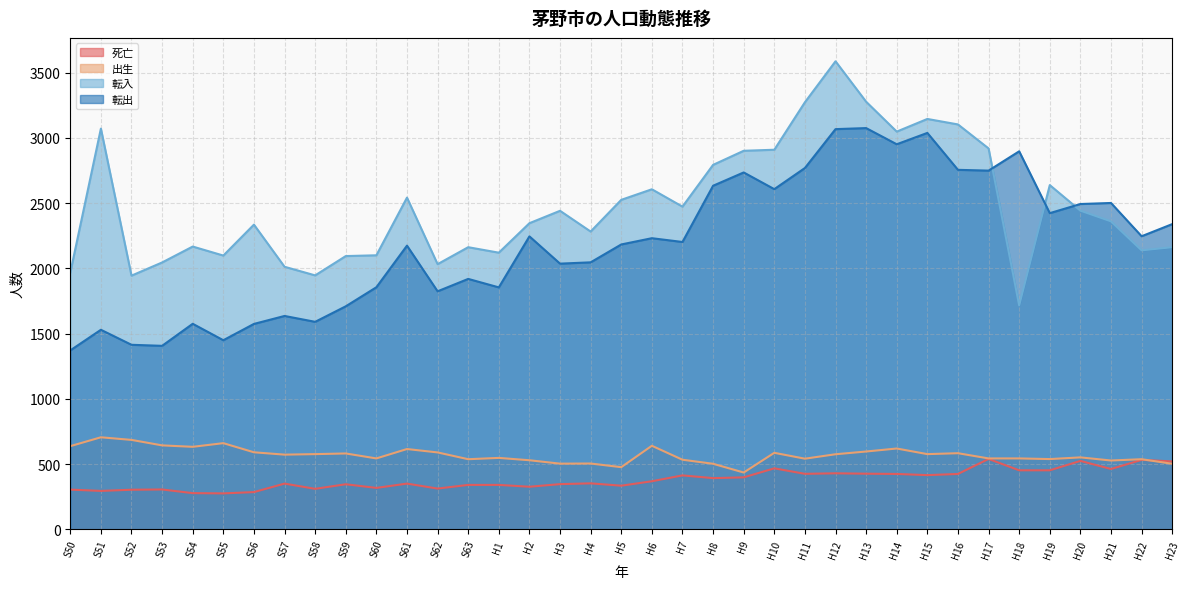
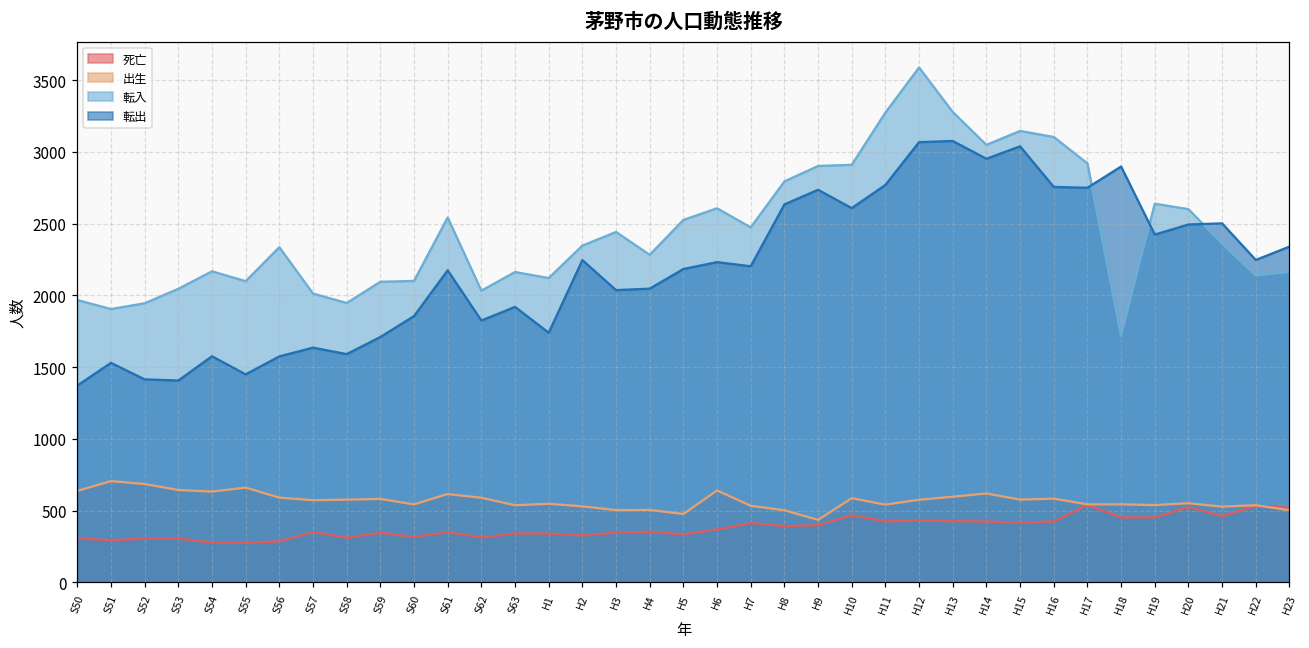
  {
    "死亡": {
      "S50": 300,
      "S51": 290,
      "S52": 300,
      "S53": 310,
      "S54": 280,
      "S55": 280,
      "S56": 290,
      "S57": 350,
      "S58": 310,
      "S59": 350,
      "S60": 320,
      "S61": 350,
      "S62": 310,
      "S63": 340,
      "H1": 340,
      "H2": 330,
      "H3": 350,
      "H4": 350,
      "H5": 330,
      "H6": 370,
      "H7": 410,
      "H8": 390,
      "H9": 400,
      "H10": 470,
      "H11": 430,
      "H12": 430,
      "H13": 430,
      "H14": 420,
      "H15": 420,
      "H16": 420,
      "H18": 450,
      "H19": 450,
      "H20": 520,
      "H21": 460
    },
    "出生": {
      "S50": 640,
      "S51": 710,
      "S52": 690,
      "S53": 640,
      "S54": 630,
      "S55": 660,
      "S56": 590,
      "S57": 570,
      "S58": 580,
      "S59": 580,
      "S60": 540,
      "S61": 620,
      "S62": 590,
      "S63": 540,
      "H1": 550,
      "H2": 530,
      "H3": 500,
      "H4": 500,
      "H5": 480,
      "H6": 640,
      "H7": 530,
      "H8": 500,
      "H9": 440,
      "H10": 590,
      "H11": 540,
      "H12": 580,
      "H13": 600,
      "H14": 620,
      "H15": 580,
      "H16": 580,
      "H18": 540,
      "H19": 540,
      "H20": 550,
      "H21": 530
    },
    "転入": {
      "S50": 1970,
-     "S51": 3070,
+     "S51": 1900,
      "S52": 1940,
      "S53": 2050,
      "S54": 2170,
      "S55": 2100,
      "S56": 2340,
      "S57": 2010,
      "S58": 1950,
      "S59": 2090,
      "S60": 2100,
      "S61": 2540,
      "S62": 2030,
      "S63": 2160,
      "H1": 2120,
      "H2": 2350,
      "H3": 2440,
      "H4": 2280,
      "H5": 2530,
      "H6": 2610,
      "H7": 2470,
      "H8": 2790,
      "H9": 2900,
      "H10": 2910,
      "H11": 3270,
      "H12": 3590,
      "H13": 3280,
      "H14": 3050,
      "H15": 3150,
      "H16": 3100,
      "H17": 2920,
      "H18": 1720,
      "H19": 2640,
-     "H20": 2440,
+     "H20": 2600,
      "H21": 2360,
      "H22": 2140,
      "H23": 2160
    },
    "転出": {
      "S50": 1370,
      "S51": 1530,
      "S52": 1410,
      "S53": 1410,
      "S54": 1580,
      "S55": 1450,
      "S56": 1570,
      "S57": 1640,
      "S58": 1590,
      "S59": 1710,
      "S60": 1860,
      "S61": 2170,
      "S62": 1820,
      "S63": 1920,
-     "H1": 1850,
+     "H1": 1740,
      "H2": 2250,
      "H3": 2040,
      "H4": 2050,
      "H5": 2180,
      "H6": 2230,
      "H7": 2200,
      "H8": 2630,
      "H9": 2740,
      "H10": 2610,
      "H11": 2770,
      "H12": 3070,
      "H13": 3080,
      "H14": 2950,
      "H15": 3040,
      "H16": 2760,
      "H17": 2750,
      "H18": 2900,
      "H19": 2420,
      "H20": 2490,
      "H21": 2500,
      "H22": 2250,
      "H23": 2340
    }
  }
